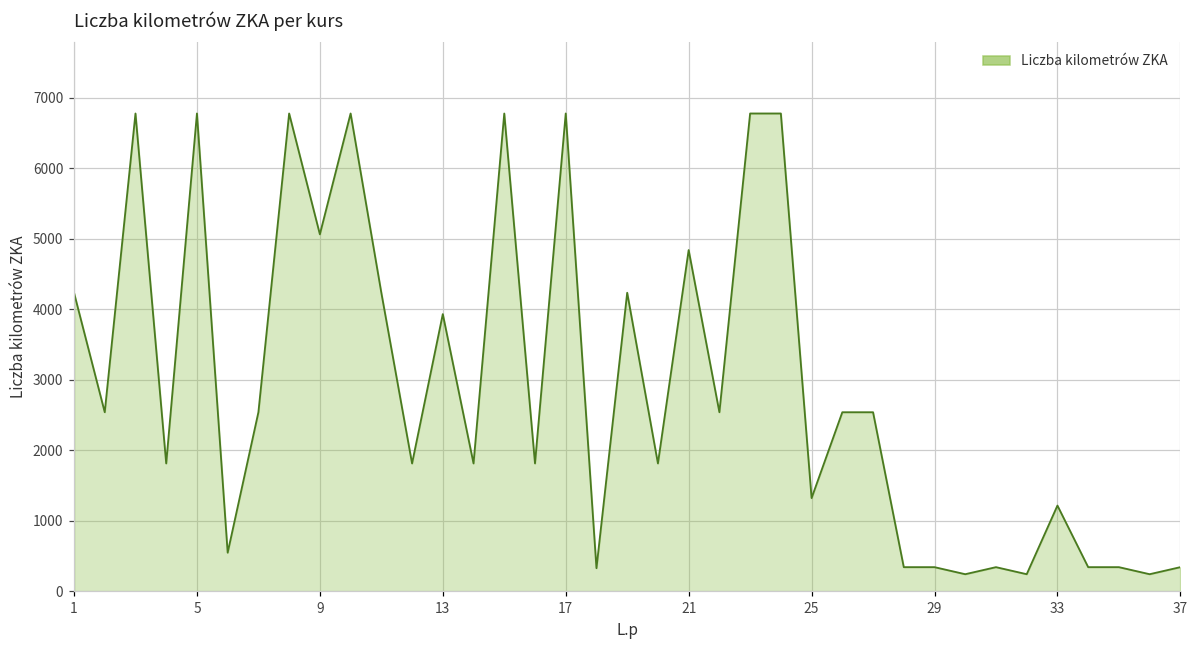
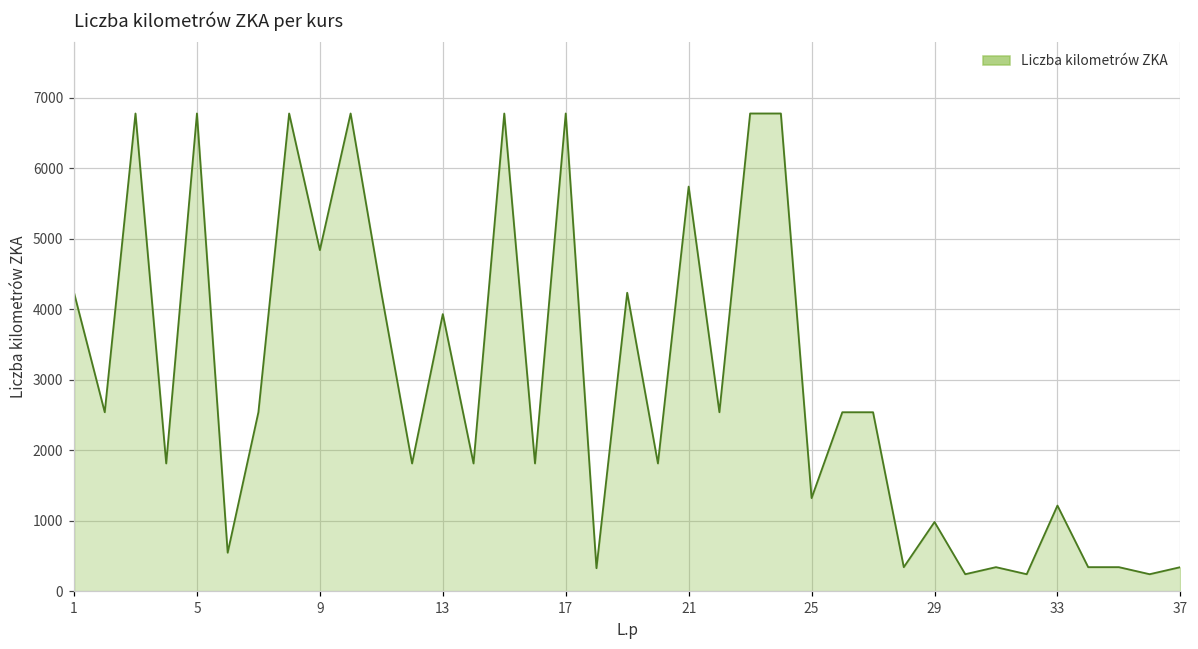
  {
    "1": 4200,
    "5": 6800,
-   "9": 5100,
+   "9": 4800,
    "13": 3900,
    "17": 6800,
-   "21": 4800,
+   "21": 5700,
    "25": 1300,
-   "29": 300,
+   "29": 1000,
    "33": 1200,
    "37": 300
  }
